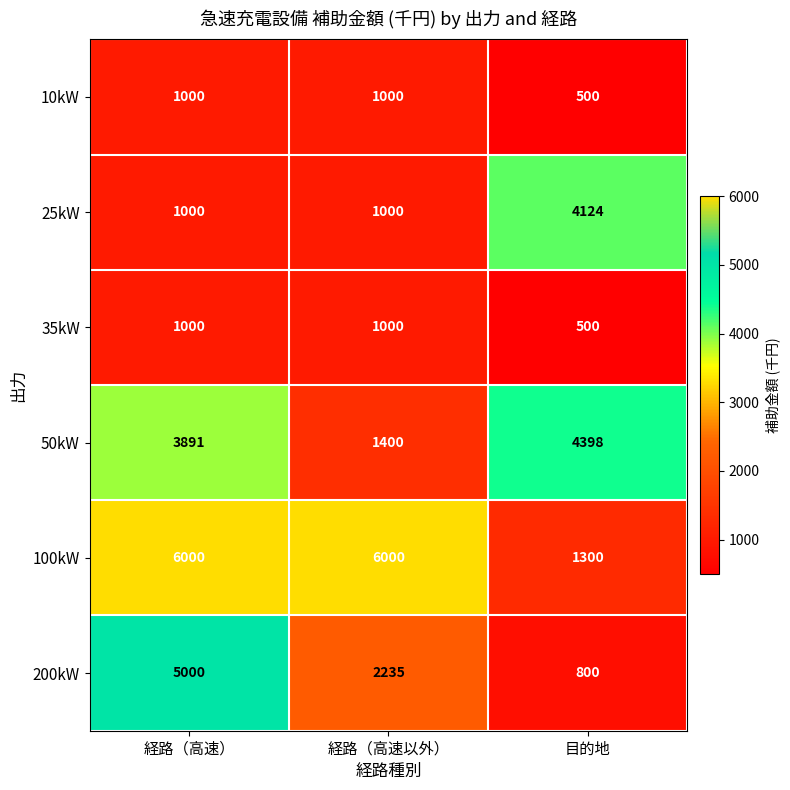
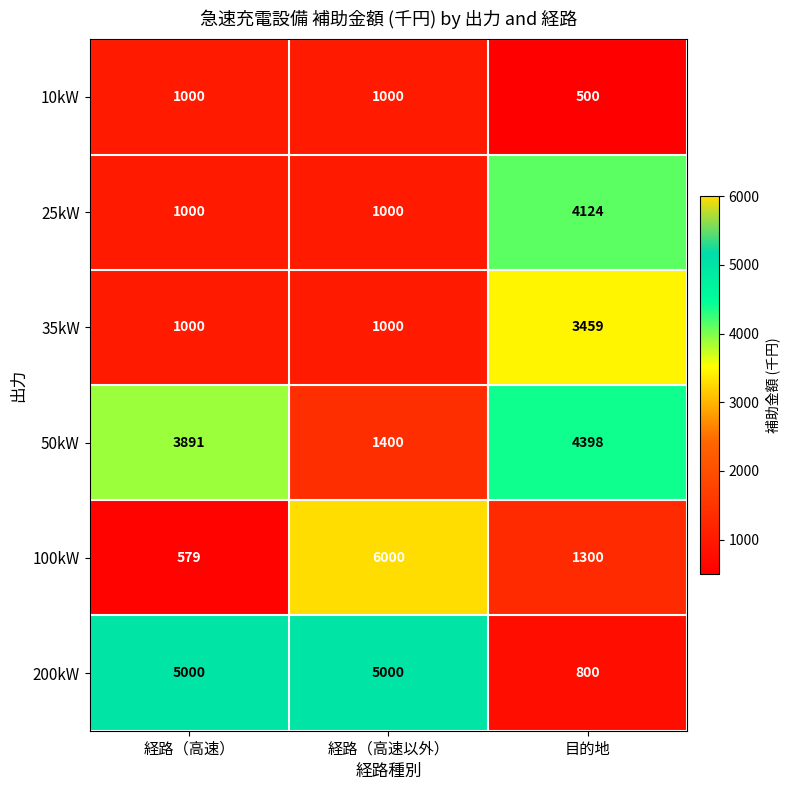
  {
    "10kW": {
      "経路（高速）": 1000,
      "経路（高速以外）": 1000,
      "目的地": 500
    },
    "25kW": {
      "経路（高速）": 1000,
      "経路（高速以外）": 1000,
      "目的地": 4124
    },
    "35kW": {
      "経路（高速）": 1000,
      "経路（高速以外）": 1000,
-     "目的地": 500
+     "目的地": 3459
    },
    "50kW": {
      "経路（高速）": 3891,
      "経路（高速以外）": 1400,
      "目的地": 4398
    },
    "100kW": {
-     "経路（高速）": 6000,
+     "経路（高速）": 579,
      "経路（高速以外）": 6000,
      "目的地": 1300
    },
    "200kW": {
      "経路（高速）": 5000,
-     "経路（高速以外）": 2235,
+     "経路（高速以外）": 5000,
      "目的地": 800
    }
  }
